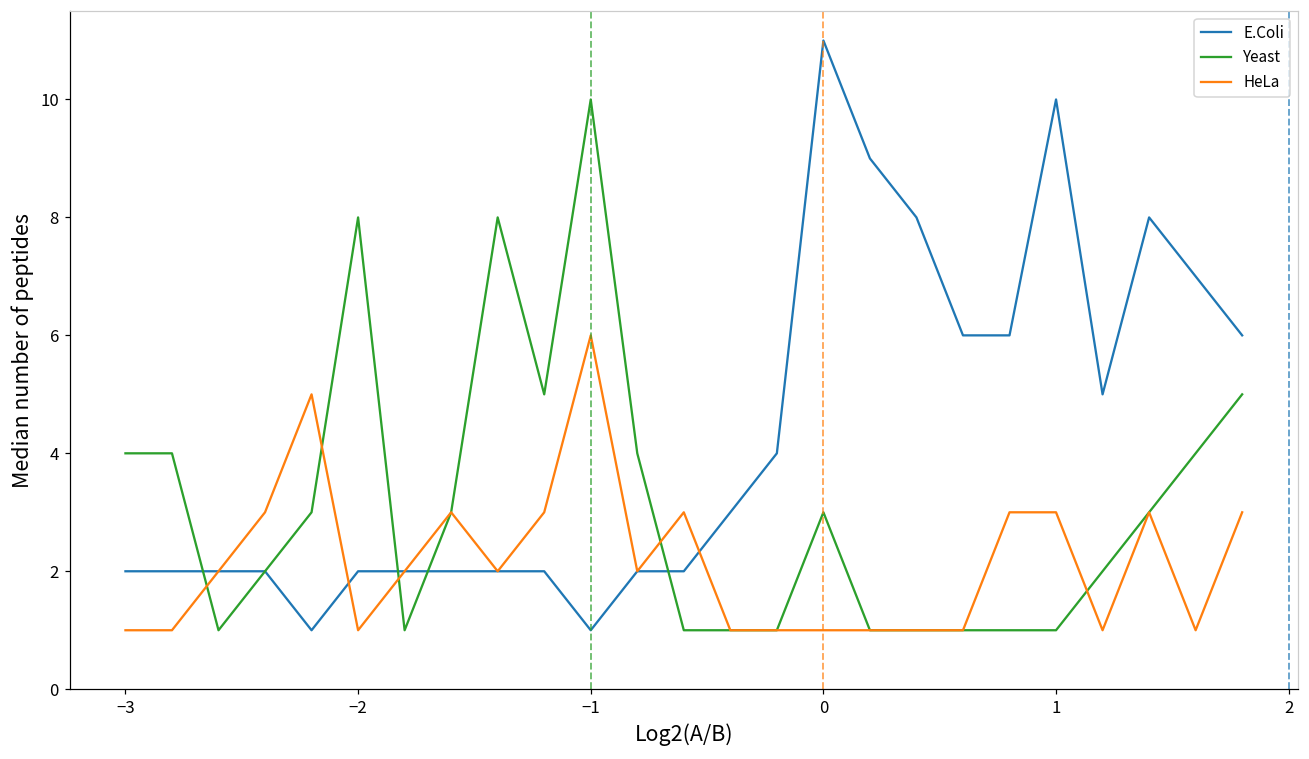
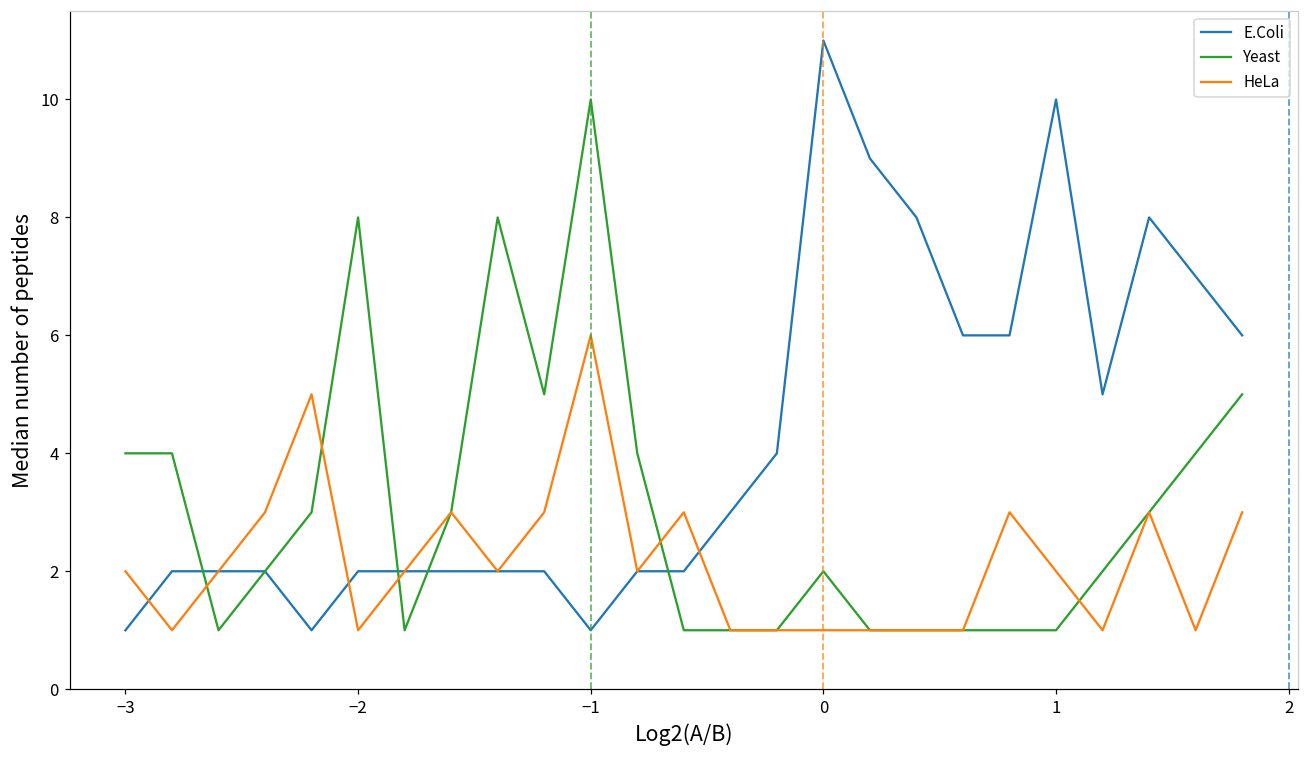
  {
    "E.Coli": {
-     "−3": 2,
+     "−3": 1,
      "−2": 2,
      "−1": 1,
      "0": 11,
      "1": 10
    },
    "Yeast": {
      "−3": 4,
      "−2": 8,
      "−1": 10,
-     "0": 3,
+     "0": 2,
      "1": 1
    },
    "HeLa": {
-     "−3": 1,
+     "−3": 2,
      "−2": 1,
      "−1": 6,
      "0": 1,
-     "1": 3
+     "1": 2
    }
  }
